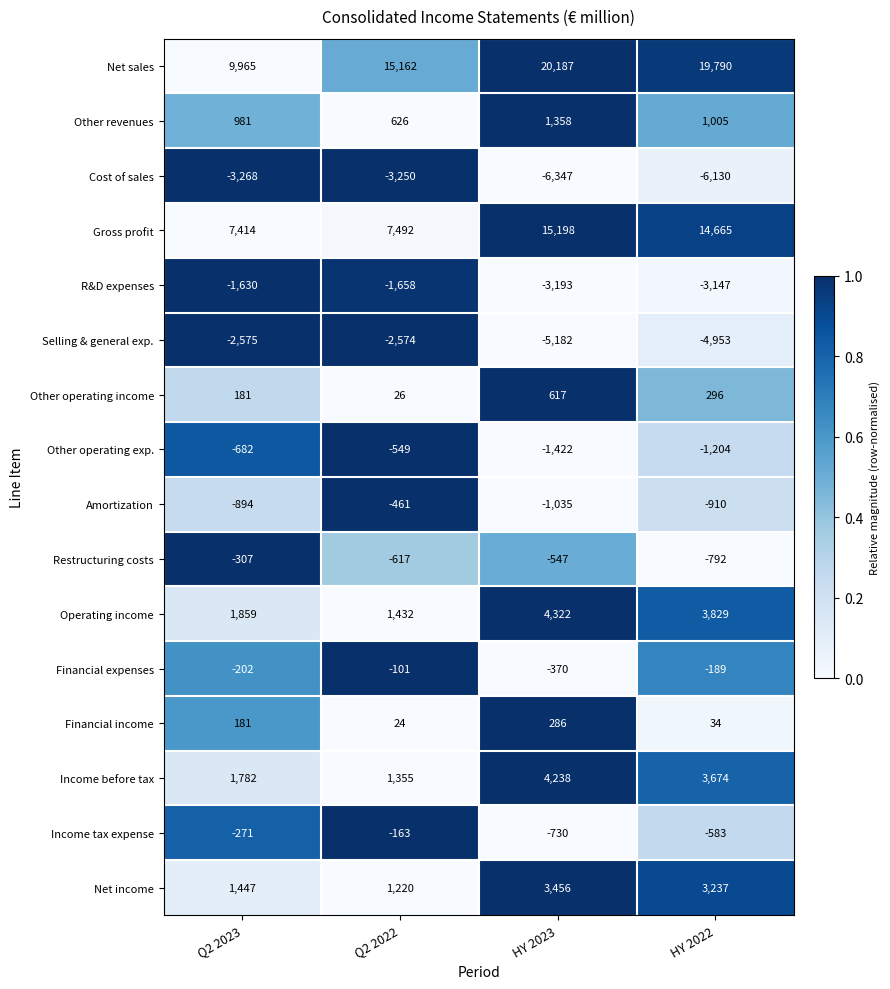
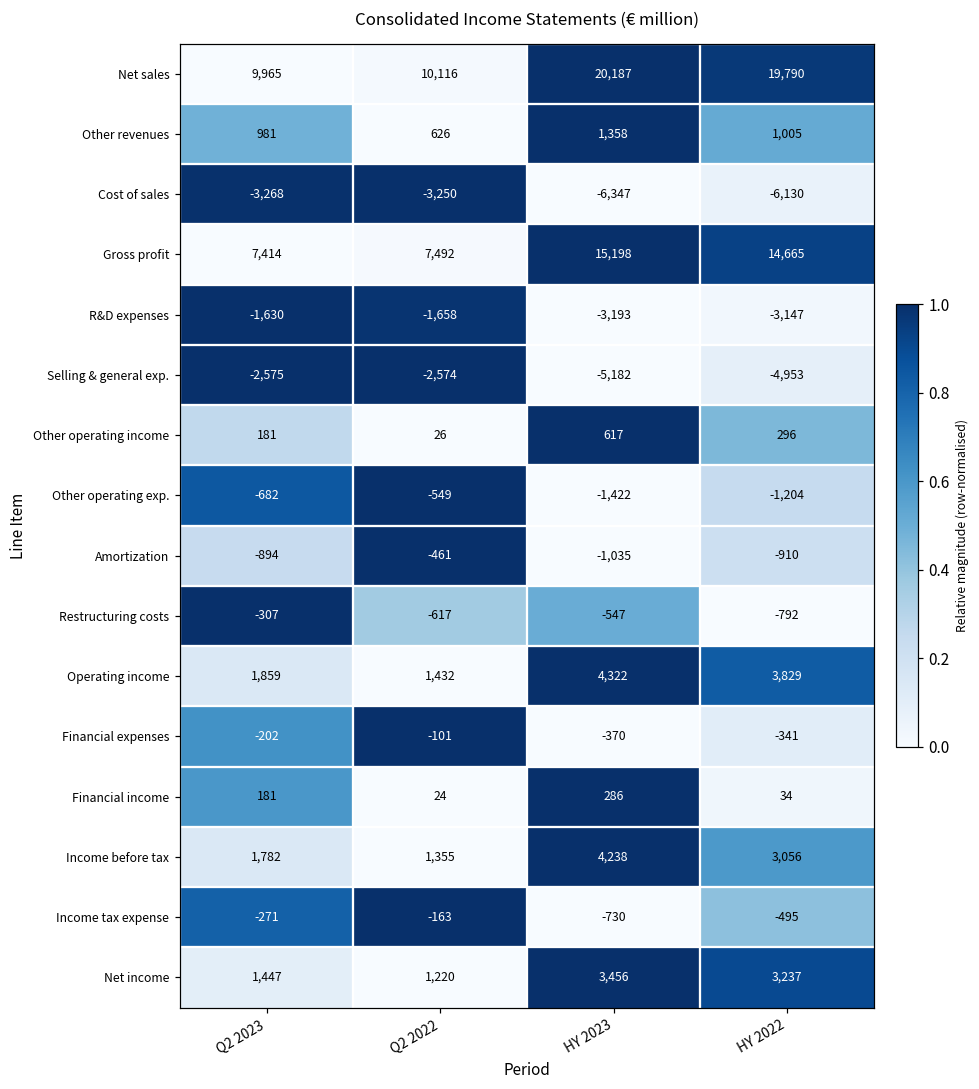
  {
    "Net sales": {
      "Q2 2023": "9,965",
-     "Q2 2022": "15,162",
+     "Q2 2022": "10,116",
      "HY 2023": "20,187",
      "HY 2022": "19,790"
    },
    "Other revenues": {
      "Q2 2023": "981",
      "Q2 2022": "626",
      "HY 2023": "1,358",
      "HY 2022": "1,005"
    },
    "Cost of sales": {
      "Q2 2023": "-3,268",
      "Q2 2022": "-3,250",
      "HY 2023": "-6,347",
      "HY 2022": "-6,130"
    },
    "Gross profit": {
      "Q2 2023": "7,414",
      "Q2 2022": "7,492",
      "HY 2023": "15,198",
      "HY 2022": "14,665"
    },
    "R&D expenses": {
      "Q2 2023": "-1,630",
      "Q2 2022": "-1,658",
      "HY 2023": "-3,193",
      "HY 2022": "-3,147"
    },
    "Selling & general exp.": {
      "Q2 2023": "-2,575",
      "Q2 2022": "-2,574",
      "HY 2023": "-5,182",
      "HY 2022": "-4,953"
    },
    "Other operating income": {
      "Q2 2023": "181",
      "Q2 2022": "26",
      "HY 2023": "617",
      "HY 2022": "296"
    },
    "Other operating exp.": {
      "Q2 2023": "-682",
      "Q2 2022": "-549",
      "HY 2023": "-1,422",
      "HY 2022": "-1,204"
    },
    "Amortization": {
      "Q2 2023": "-894",
      "Q2 2022": "-461",
      "HY 2023": "-1,035",
      "HY 2022": "-910"
    },
    "Restructuring costs": {
      "Q2 2023": "-307",
      "Q2 2022": "-617",
      "HY 2023": "-547",
      "HY 2022": "-792"
    },
    "Operating income": {
      "Q2 2023": "1,859",
      "Q2 2022": "1,432",
      "HY 2023": "4,322",
      "HY 2022": "3,829"
    },
    "Financial expenses": {
      "Q2 2023": "-202",
      "Q2 2022": "-101",
      "HY 2023": "-370",
-     "HY 2022": "-189"
+     "HY 2022": "-341"
    },
    "Financial income": {
      "Q2 2023": "181",
      "Q2 2022": "24",
      "HY 2023": "286",
      "HY 2022": "34"
    },
    "Income before tax": {
      "Q2 2023": "1,782",
      "Q2 2022": "1,355",
      "HY 2023": "4,238",
-     "HY 2022": "3,674"
+     "HY 2022": "3,056"
    },
    "Income tax expense": {
      "Q2 2023": "-271",
      "Q2 2022": "-163",
      "HY 2023": "-730",
-     "HY 2022": "-583"
+     "HY 2022": "-495"
    },
    "Net income": {
      "Q2 2023": "1,447",
      "Q2 2022": "1,220",
      "HY 2023": "3,456",
      "HY 2022": "3,237"
    }
  }
